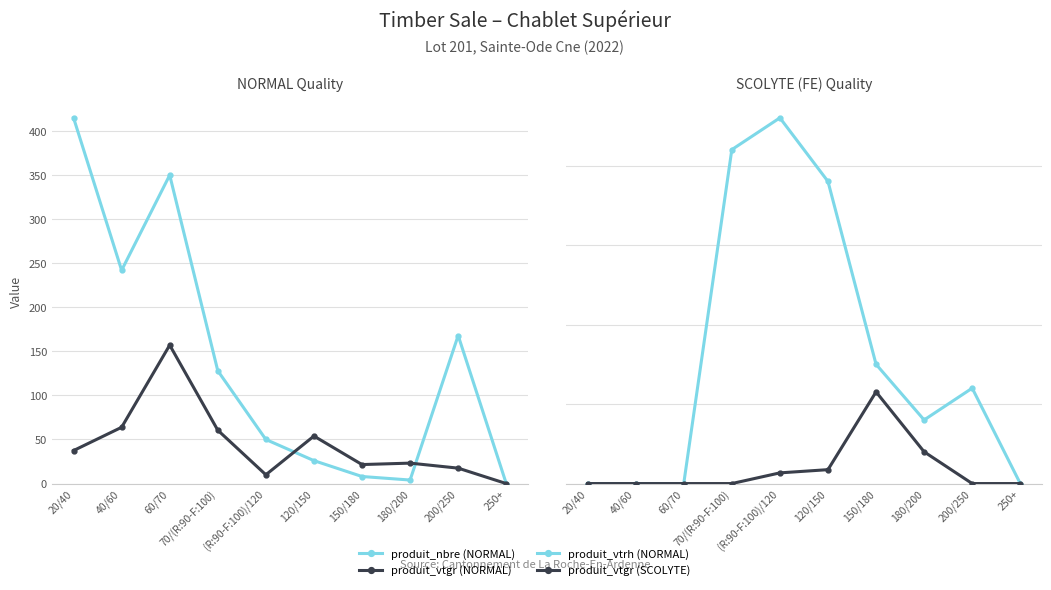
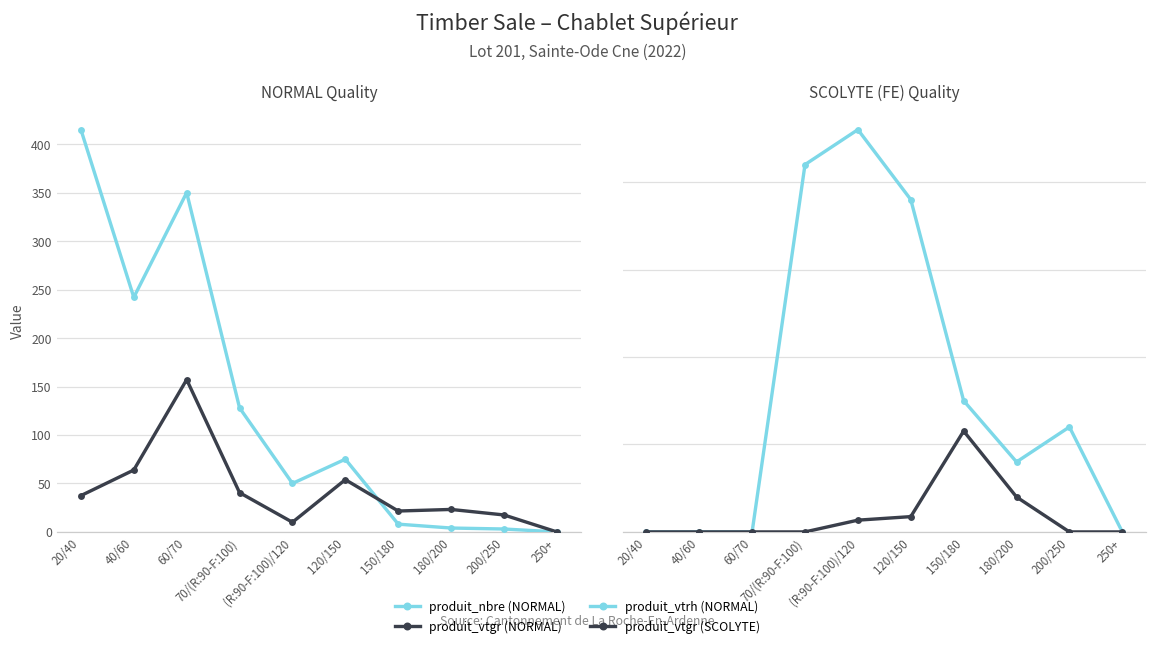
  {
    "NORMAL Quality": {
      "produit_nbre (NORMAL)": {
        "20/40": 420,
        "40/60": 240,
        "60/70": 350,
        "70/(R:90-F:100)": 130,
        "(R:90-F:100)/120": 50,
-       "120/150": 30,
+       "120/150": 80,
        "150/180": 10,
        "180/200": 0,
-       "200/250": 170
+       "200/250": 0
      },
      "produit_vtgr (NORMAL)": {
        "20/40": 40,
        "40/60": 60,
        "60/70": 160,
-       "70/(R:90-F:100)": 60,
+       "70/(R:90-F:100)": 40,
        "(R:90-F:100)/120": 10,
        "120/150": 50,
        "150/180": 20,
        "180/200": 20,
        "200/250": 20
      }
    }
  }
